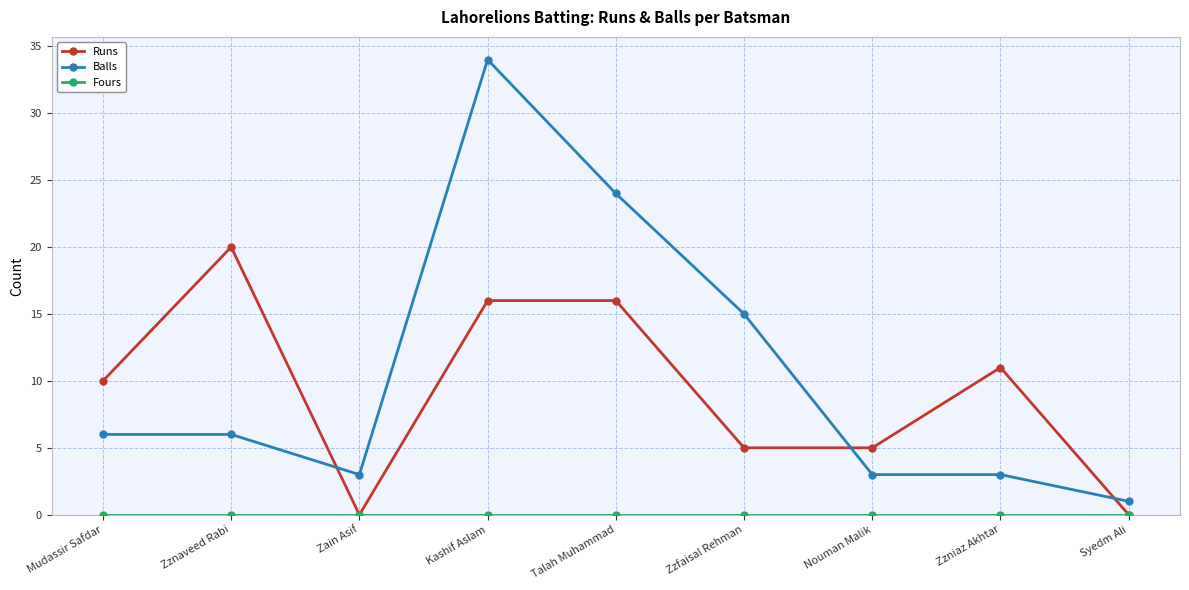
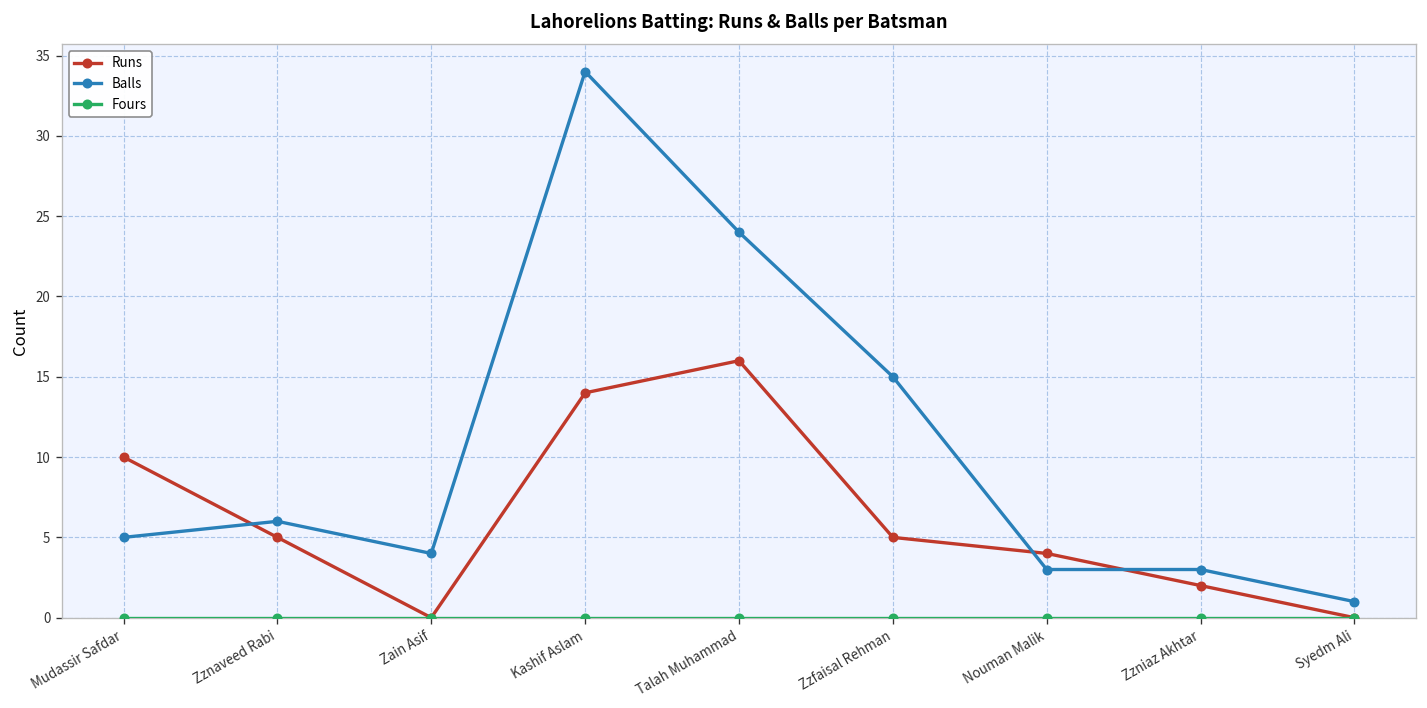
  {
    "Runs": {
      "Mudassir Safdar": 10,
-     "Zznaveed Rabi": 20,
-     "Kashif Aslam": 16,
+     "Zznaveed Rabi": 5,
+     "Kashif Aslam": 14,
      "Talah Muhammad": 16,
      "Zzfaisal Rehman": 5,
-     "Nouman Malik": 5,
-     "Zzniaz Akhtar": 11
+     "Nouman Malik": 4,
+     "Zzniaz Akhtar": 2
    },
    "Balls": {
-     "Mudassir Safdar": 6,
+     "Mudassir Safdar": 5,
      "Zznaveed Rabi": 6,
-     "Zain Asif": 3,
+     "Zain Asif": 4,
      "Kashif Aslam": 34,
      "Talah Muhammad": 24,
      "Zzfaisal Rehman": 15,
      "Nouman Malik": 3,
      "Zzniaz Akhtar": 3,
      "Syedm Ali": 1
    },
    "Fours": {
      "Mudassir Safdar": 0,
      "Zznaveed Rabi": 0,
      "Kashif Aslam": 0,
      "Talah Muhammad": 0,
      "Zzfaisal Rehman": 0,
      "Nouman Malik": 0,
      "Zzniaz Akhtar": 0
    }
  }
